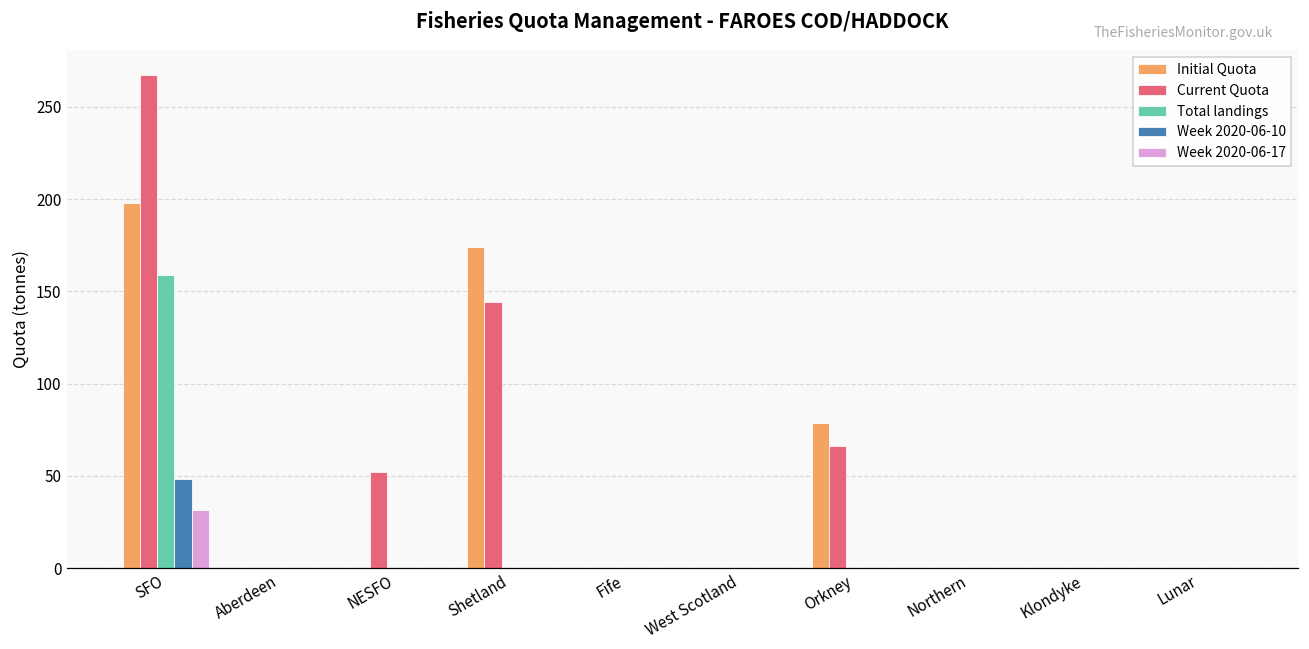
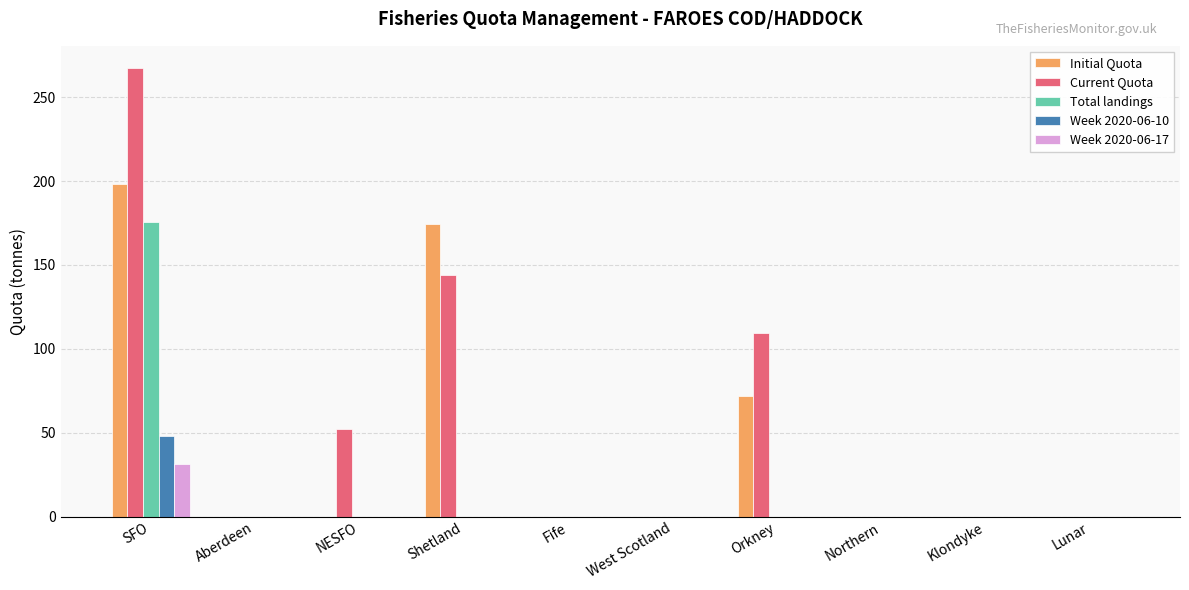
  {
    "Initial Quota": {
      "SFO": 198,
      "Aberdeen": 0,
      "NESFO": 0,
      "Shetland": 174,
      "Fife": 0,
      "West Scotland": 0,
-     "Orkney": 79,
+     "Orkney": 72,
      "Northern": 0,
      "Klondyke": 0,
      "Lunar": 0
    },
    "Current Quota": {
      "SFO": 267,
      "Aberdeen": 0,
      "NESFO": 52,
      "Shetland": 144,
      "Fife": 0,
      "West Scotland": 0,
-     "Orkney": 66,
+     "Orkney": 110,
      "Northern": 0,
      "Klondyke": 0,
      "Lunar": 0
    },
    "Total landings": {
-     "SFO": 159,
+     "SFO": 175,
      "Aberdeen": 0,
      "NESFO": 0,
      "Shetland": 0,
      "Fife": 0,
      "West Scotland": 0,
      "Orkney": 0,
      "Northern": 0,
      "Klondyke": 0,
      "Lunar": 0
    },
    "Week 2020-06-10": {
      "SFO": 48,
      "Aberdeen": 0,
      "NESFO": 0,
      "Shetland": 0,
      "Fife": 0,
      "West Scotland": 0,
      "Orkney": 0,
      "Northern": 0,
      "Klondyke": 0,
      "Lunar": 0
    },
    "Week 2020-06-17": {
      "SFO": 31,
      "Aberdeen": 0,
      "NESFO": 0,
      "Shetland": 0,
      "Fife": 0,
      "West Scotland": 0,
      "Orkney": 0,
      "Northern": 0,
      "Klondyke": 0,
      "Lunar": 0
    }
  }
